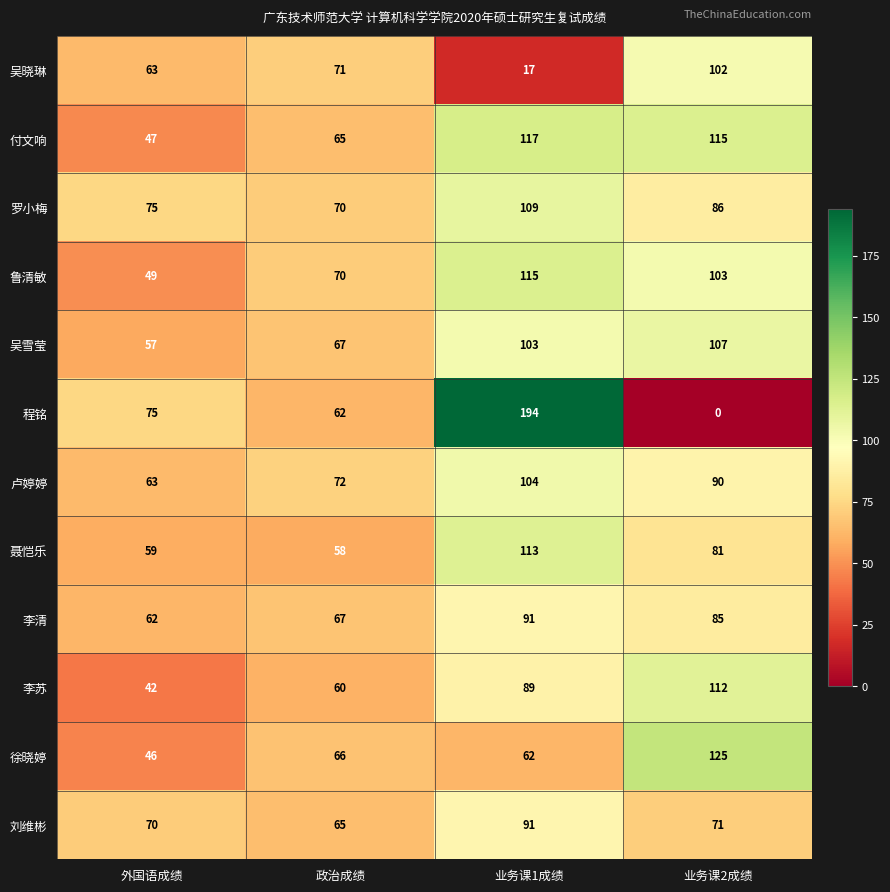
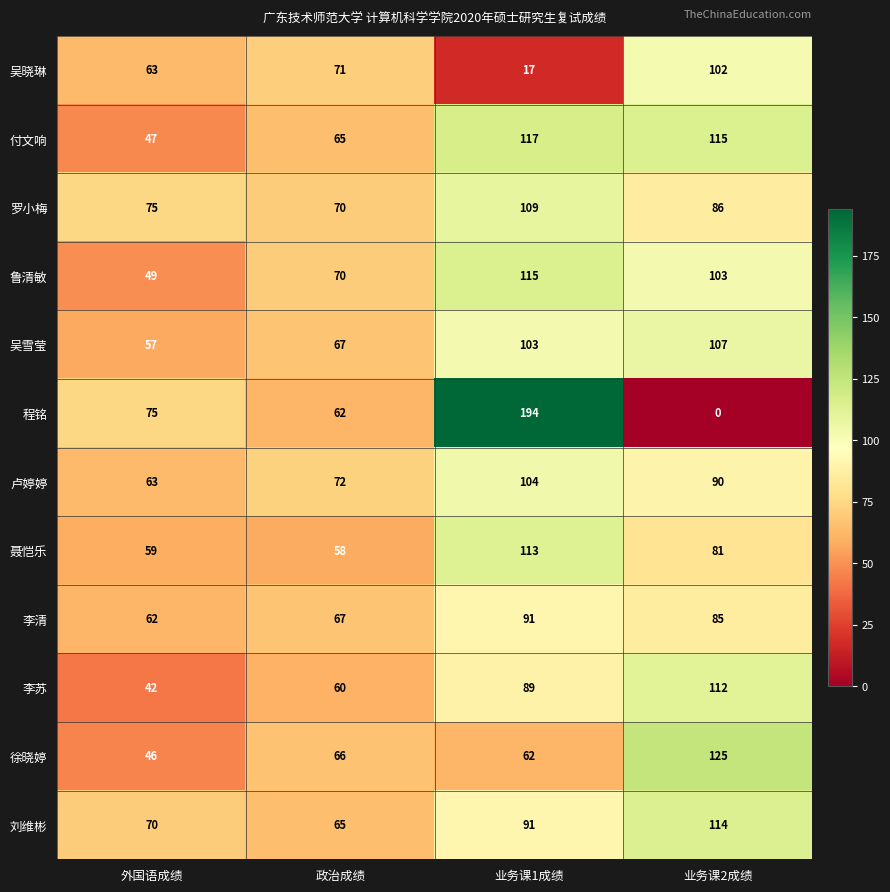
  {
    "吴晓琳": {
      "外国语成绩": 63,
      "政治成绩": 71,
      "业务课1成绩": 17,
      "业务课2成绩": 102
    },
    "付文响": {
      "外国语成绩": 47,
      "政治成绩": 65,
      "业务课1成绩": 117,
      "业务课2成绩": 115
    },
    "罗小梅": {
      "外国语成绩": 75,
      "政治成绩": 70,
      "业务课1成绩": 109,
      "业务课2成绩": 86
    },
    "鲁清敏": {
      "外国语成绩": 49,
      "政治成绩": 70,
      "业务课1成绩": 115,
      "业务课2成绩": 103
    },
    "吴雪莹": {
      "外国语成绩": 57,
      "政治成绩": 67,
      "业务课1成绩": 103,
      "业务课2成绩": 107
    },
    "程铭": {
      "外国语成绩": 75,
      "政治成绩": 62,
      "业务课1成绩": 194,
      "业务课2成绩": 0
    },
    "卢婷婷": {
      "外国语成绩": 63,
      "政治成绩": 72,
      "业务课1成绩": 104,
      "业务课2成绩": 90
    },
    "聂恺乐": {
      "外国语成绩": 59,
      "政治成绩": 58,
      "业务课1成绩": 113,
      "业务课2成绩": 81
    },
    "李清": {
      "外国语成绩": 62,
      "政治成绩": 67,
      "业务课1成绩": 91,
      "业务课2成绩": 85
    },
    "李苏": {
      "外国语成绩": 42,
      "政治成绩": 60,
      "业务课1成绩": 89,
      "业务课2成绩": 112
    },
    "徐晓婷": {
      "外国语成绩": 46,
      "政治成绩": 66,
      "业务课1成绩": 62,
      "业务课2成绩": 125
    },
    "刘维彬": {
      "外国语成绩": 70,
      "政治成绩": 65,
      "业务课1成绩": 91,
-     "业务课2成绩": 71
+     "业务课2成绩": 114
    }
  }
